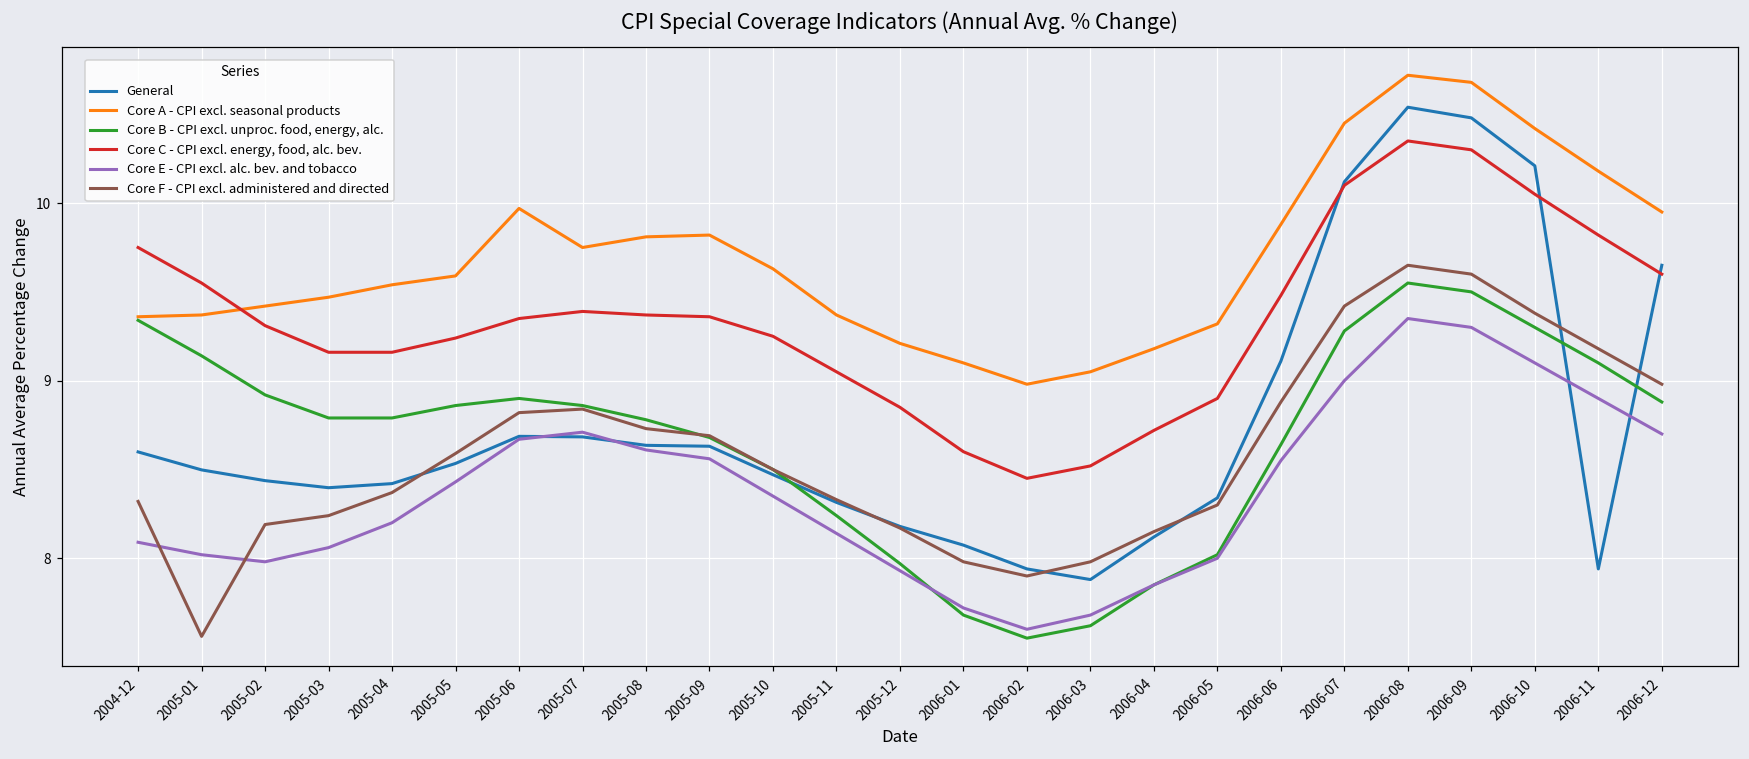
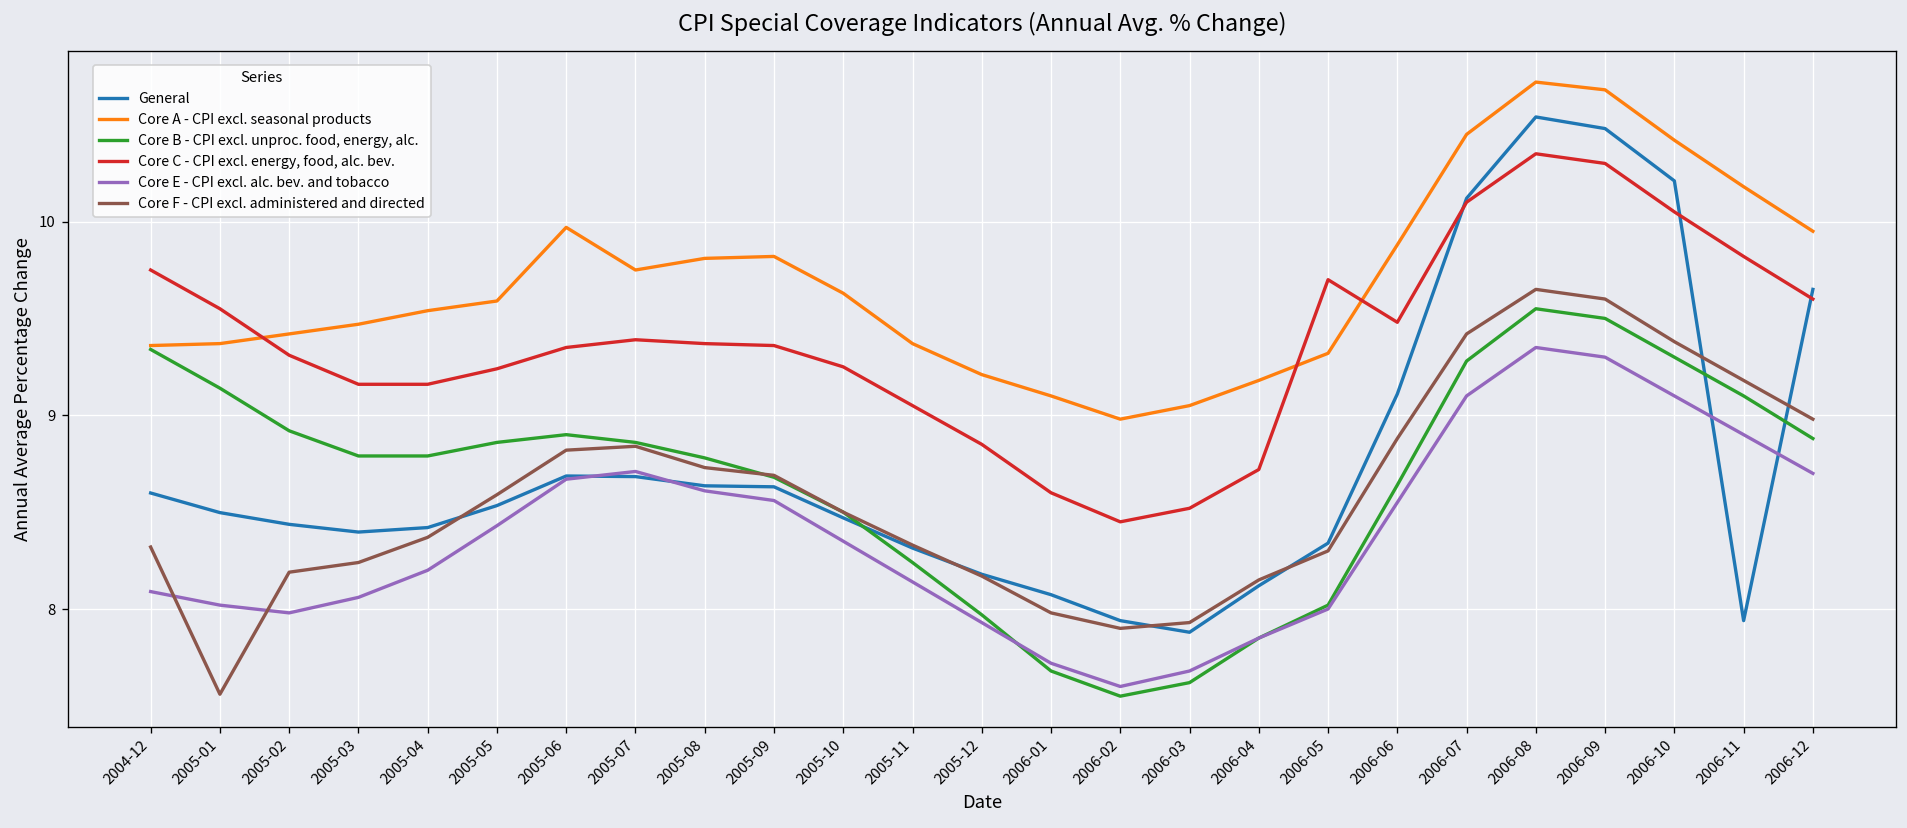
  {
    "General": {
      "2004-12": 8.60,
      "2005-01": 8.50,
      "2005-02": 8.44,
      "2005-03": 8.40,
      "2005-04": 8.42,
      "2005-05": 8.53,
      "2005-06": 8.69,
      "2005-07": 8.68,
      "2005-08": 8.64,
      "2005-09": 8.63,
      "2005-10": 8.47,
      "2006-01": 8.07,
      "2006-02": 7.94,
      "2006-03": 7.88,
      "2006-04": 8.12,
      "2006-05": 8.34,
      "2006-06": 9.11,
      "2006-07": 10.12,
      "2006-08": 10.54,
      "2006-09": 10.48,
      "2006-10": 10.21,
      "2006-11": 7.94,
      "2006-12": 9.65
    },
    "Core A - CPI excl. seasonal products": {
      "2004-12": 9.36,
      "2005-01": 9.37,
      "2005-02": 9.42,
      "2005-03": 9.47,
      "2005-04": 9.54,
      "2005-05": 9.59,
      "2005-06": 9.97,
      "2005-07": 9.75,
      "2005-08": 9.81,
      "2005-09": 9.82,
      "2005-10": 9.63,
      "2005-11": 9.37,
      "2005-12": 9.21,
      "2006-01": 9.10,
      "2006-02": 8.98,
      "2006-03": 9.05,
      "2006-04": 9.18,
      "2006-05": 9.32,
      "2006-06": 9.88,
      "2006-07": 10.45,
      "2006-08": 10.72,
      "2006-09": 10.68,
      "2006-10": 10.42,
      "2006-11": 10.18,
      "2006-12": 9.95
    },
    "Core B - CPI excl. unproc. food, energy, alc.": {
      "2004-12": 9.34,
      "2005-01": 9.14,
      "2005-02": 8.92,
      "2005-03": 8.79,
      "2005-04": 8.79,
      "2005-05": 8.86,
      "2005-06": 8.90,
      "2005-07": 8.86,
      "2005-08": 8.78,
      "2005-11": 8.24,
      "2005-12": 7.97,
      "2006-01": 7.68,
      "2006-02": 7.55,
      "2006-03": 7.62,
      "2006-05": 8.02,
      "2006-06": 8.64,
      "2006-07": 9.28,
      "2006-08": 9.55,
      "2006-09": 9.50,
      "2006-10": 9.30,
      "2006-11": 9.10,
      "2006-12": 8.88
    },
    "Core C - CPI excl. energy, food, alc. bev.": {
      "2004-12": 9.75,
      "2005-01": 9.55,
      "2005-02": 9.3,
      "2005-03": 9.16,
      "2005-04": 9.16,
      "2005-05": 9.24,
      "2005-06": 9.35,
      "2005-07": 9.4,
      "2005-08": 9.37,
      "2005-09": 9.36,
      "2005-10": 9.25,
      "2005-11": 9.05,
      "2005-12": 8.85,
      "2006-01": 8.6,
      "2006-02": 8.45,
      "2006-03": 8.52,
      "2006-04": 8.72,
-     "2006-05": 8.9,
+     "2006-05": 9.7,
      "2006-06": 9.48,
      "2006-07": 10.1,
      "2006-08": 10.35,
      "2006-09": 10.3,
      "2006-10": 10.05,
      "2006-11": 9.82,
      "2006-12": 9.6
    },
    "Core E - CPI excl. alc. bev. and tobacco": {
      "2004-12": 8.1,
      "2005-01": 8.02,
      "2005-02": 7.98,
      "2005-03": 8.06,
      "2005-04": 8.2,
      "2005-05": 8.43,
      "2005-06": 8.67,
      "2005-07": 8.7,
      "2005-08": 8.6,
      "2005-09": 8.56,
      "2005-10": 8.35,
      "2005-11": 8.14,
      "2005-12": 7.93,
      "2006-01": 7.72,
      "2006-02": 7.6,
      "2006-03": 7.68,
      "2006-05": 8.0,
      "2006-06": 8.55,
-     "2006-07": 9.0,
+     "2006-07": 9.1,
      "2006-08": 9.35,
      "2006-09": 9.3,
      "2006-10": 9.1,
      "2006-11": 8.9,
      "2006-12": 8.7
    },
    "Core F - CPI excl. administered and directed": {
      "2004-12": 8.32,
      "2005-01": 7.56,
      "2005-02": 8.19,
      "2005-03": 8.24,
      "2005-04": 8.37,
      "2005-05": 8.59,
      "2005-06": 8.82,
      "2005-07": 8.84,
      "2005-08": 8.73,
      "2006-01": 7.98,
      "2006-02": 7.90,
-     "2006-03": 7.98,
+     "2006-03": 7.93,
      "2006-04": 8.15,
      "2006-05": 8.30,
      "2006-06": 8.88,
      "2006-07": 9.42,
      "2006-08": 9.65,
      "2006-09": 9.60,
      "2006-10": 9.38,
      "2006-11": 9.18,
      "2006-12": 8.98
    }
  }
